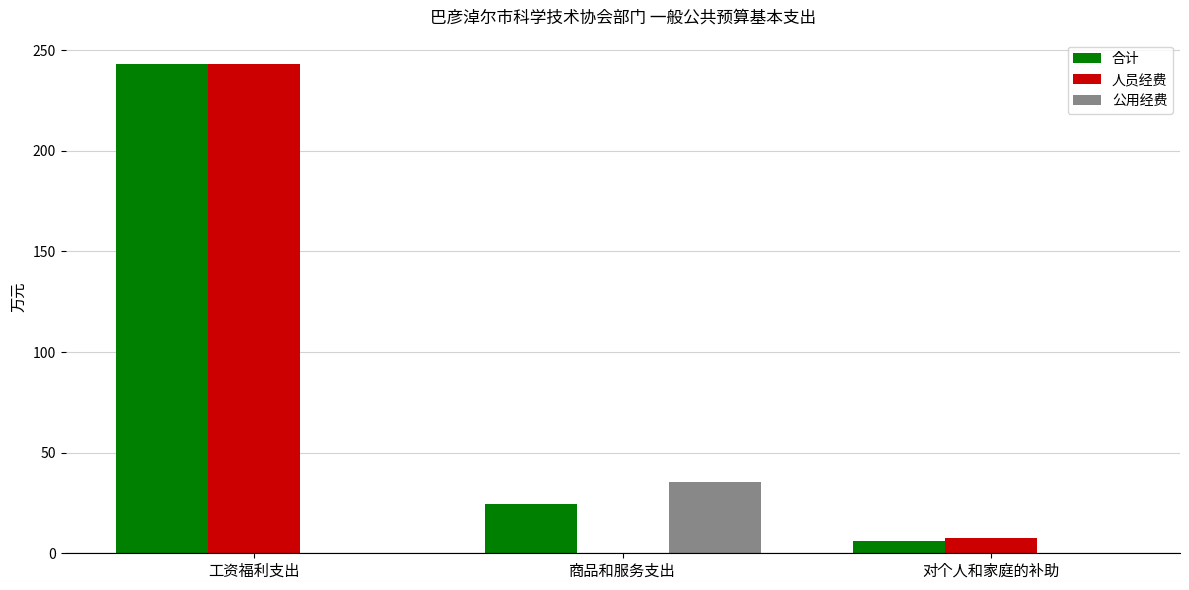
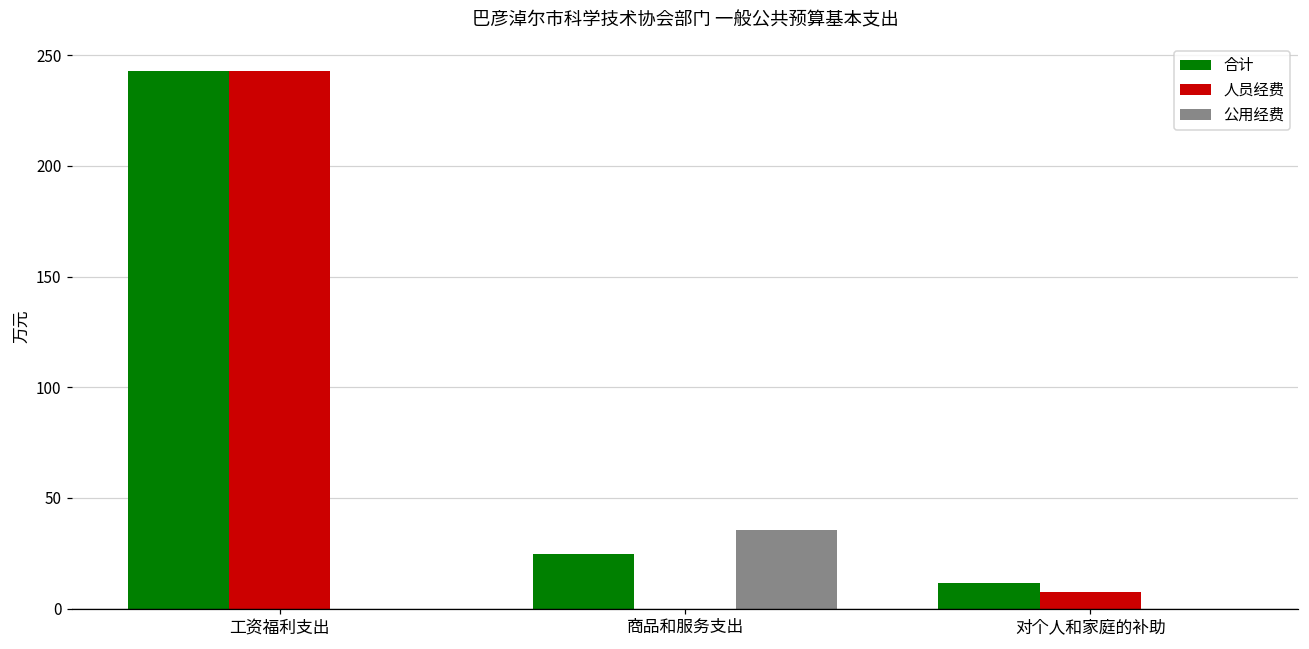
  {
    "合计": {
      "工资福利支出": 243,
      "商品和服务支出": 25,
-     "对个人和家庭的补助": 6
+     "对个人和家庭的补助": 12
    },
    "人员经费": {
      "工资福利支出": 243,
      "商品和服务支出": 0,
      "对个人和家庭的补助": 7
    },
    "公用经费": {
      "工资福利支出": 0,
      "商品和服务支出": 35,
      "对个人和家庭的补助": 0
    }
  }
